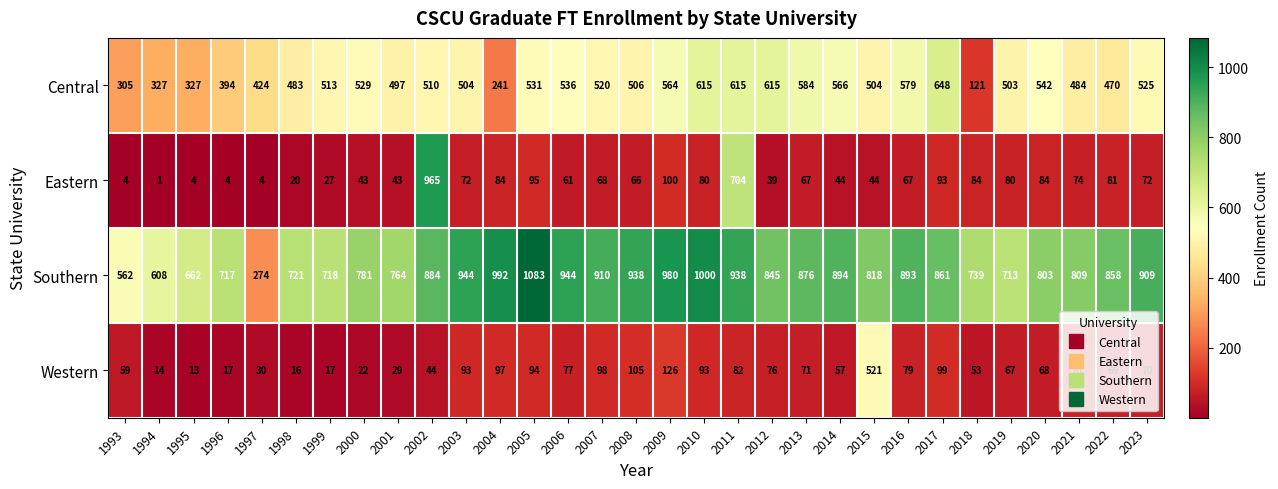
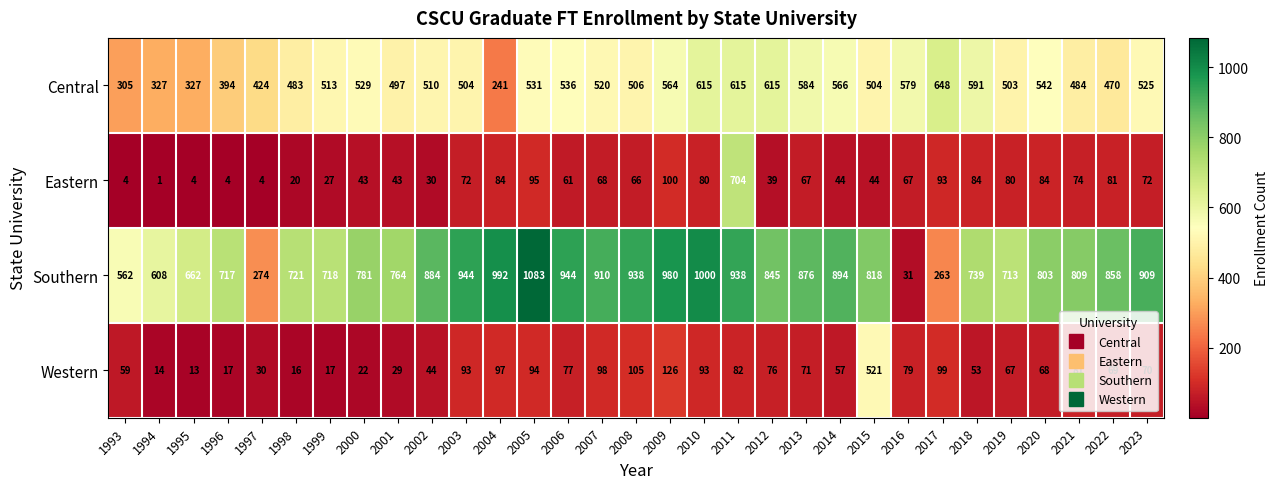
  {
    "Central": {
      "1993": 305,
      "1994": 327,
      "1995": 327,
      "1996": 394,
      "1997": 424,
      "1998": 483,
      "1999": 513,
      "2000": 529,
      "2001": 497,
      "2002": 510,
      "2003": 504,
      "2004": 241,
      "2005": 531,
      "2006": 536,
      "2007": 520,
      "2008": 506,
      "2009": 564,
      "2010": 615,
      "2011": 615,
      "2012": 615,
      "2013": 584,
      "2014": 566,
      "2015": 504,
      "2016": 579,
      "2017": 648,
-     "2018": 121,
+     "2018": 591,
      "2019": 503,
      "2020": 542,
      "2021": 484,
      "2022": 470,
      "2023": 525
    },
    "Eastern": {
      "1993": 4,
      "1994": 1,
      "1995": 4,
      "1996": 4,
      "1997": 4,
      "1998": 20,
      "1999": 27,
      "2000": 43,
      "2001": 43,
-     "2002": 965,
+     "2002": 30,
      "2003": 72,
      "2004": 84,
      "2005": 95,
      "2006": 61,
      "2007": 68,
      "2008": 66,
      "2009": 100,
      "2010": 80,
      "2011": 704,
      "2012": 39,
      "2013": 67,
      "2014": 44,
      "2015": 44,
      "2016": 67,
      "2017": 93,
      "2018": 84,
      "2019": 80,
      "2020": 84,
      "2021": 74,
      "2022": 81,
      "2023": 72
    },
    "Southern": {
      "1993": 562,
      "1994": 608,
      "1995": 662,
      "1996": 717,
      "1997": 274,
      "1998": 721,
      "1999": 718,
      "2000": 781,
      "2001": 764,
      "2002": 884,
      "2003": 944,
      "2004": 992,
      "2005": 1083,
      "2006": 944,
      "2007": 910,
      "2008": 938,
      "2009": 980,
      "2010": 1000,
      "2011": 938,
      "2012": 845,
      "2013": 876,
      "2014": 894,
      "2015": 818,
-     "2016": 893,
-     "2017": 861,
+     "2016": 31,
+     "2017": 263,
      "2018": 739,
      "2019": 713,
      "2020": 803,
      "2021": 809,
      "2022": 858,
      "2023": 909
    },
    "Western": {
      "1993": 59,
      "1994": 14,
      "1995": 13,
      "1996": 17,
      "1997": 30,
      "1998": 16,
      "1999": 17,
      "2000": 22,
      "2001": 29,
      "2002": 44,
      "2003": 93,
      "2004": 97,
      "2005": 94,
      "2006": 77,
      "2007": 98,
      "2008": 105,
      "2009": 126,
      "2010": 93,
      "2011": 82,
      "2012": 76,
      "2013": 71,
      "2014": 57,
      "2015": 521,
      "2016": 79,
      "2017": 99,
      "2018": 53,
      "2019": 67,
      "2020": 68
    }
  }
